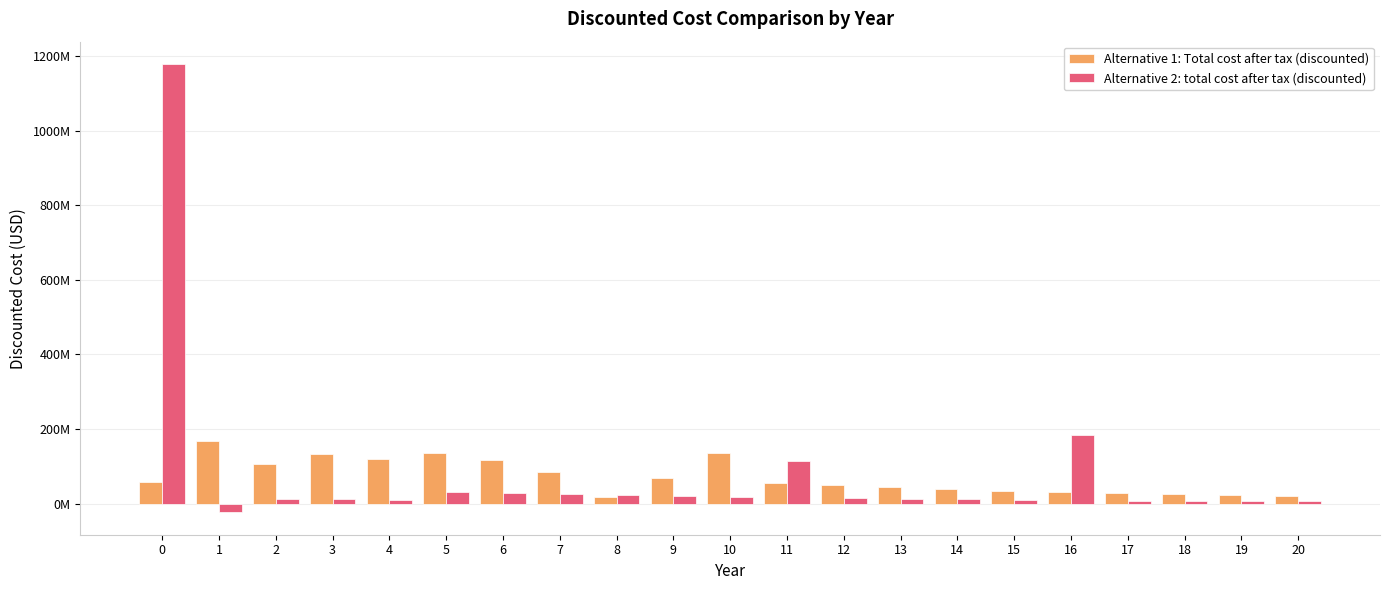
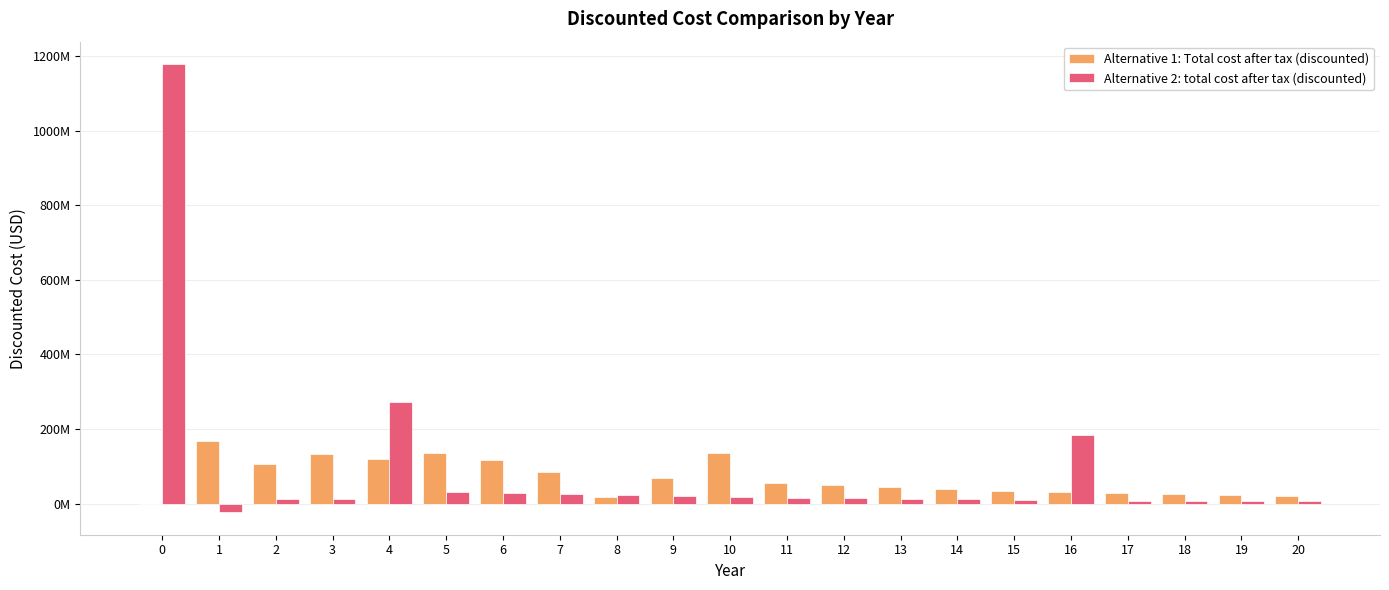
  {
    "Alternative 1: Total cost after tax (discounted)": {
-     "0": 60000000,
+     "0": 0,
      "1": 170000000,
      "2": 110000000,
      "3": 130000000,
      "4": 120000000,
      "5": 140000000,
      "6": 120000000,
      "7": 90000000,
      "8": 20000000,
      "9": 70000000,
      "10": 140000000,
      "11": 50000000,
      "12": 50000000,
      "13": 40000000,
      "14": 40000000,
      "15": 30000000,
      "16": 30000000,
      "17": 30000000,
      "18": 20000000,
      "19": 20000000,
      "20": 20000000
    },
    "Alternative 2: total cost after tax (discounted)": {
      "0": 1180000000,
      "1": -20000000,
      "2": 10000000,
      "3": 10000000,
-     "4": 10000000,
+     "4": 270000000,
      "5": 30000000,
      "6": 30000000,
      "7": 20000000,
      "8": 20000000,
      "9": 20000000,
      "10": 20000000,
-     "11": 110000000,
+     "11": 20000000,
      "12": 10000000,
      "13": 10000000,
      "14": 10000000,
      "15": 10000000,
      "16": 180000000,
      "17": 10000000,
      "18": 10000000
    }
  }
